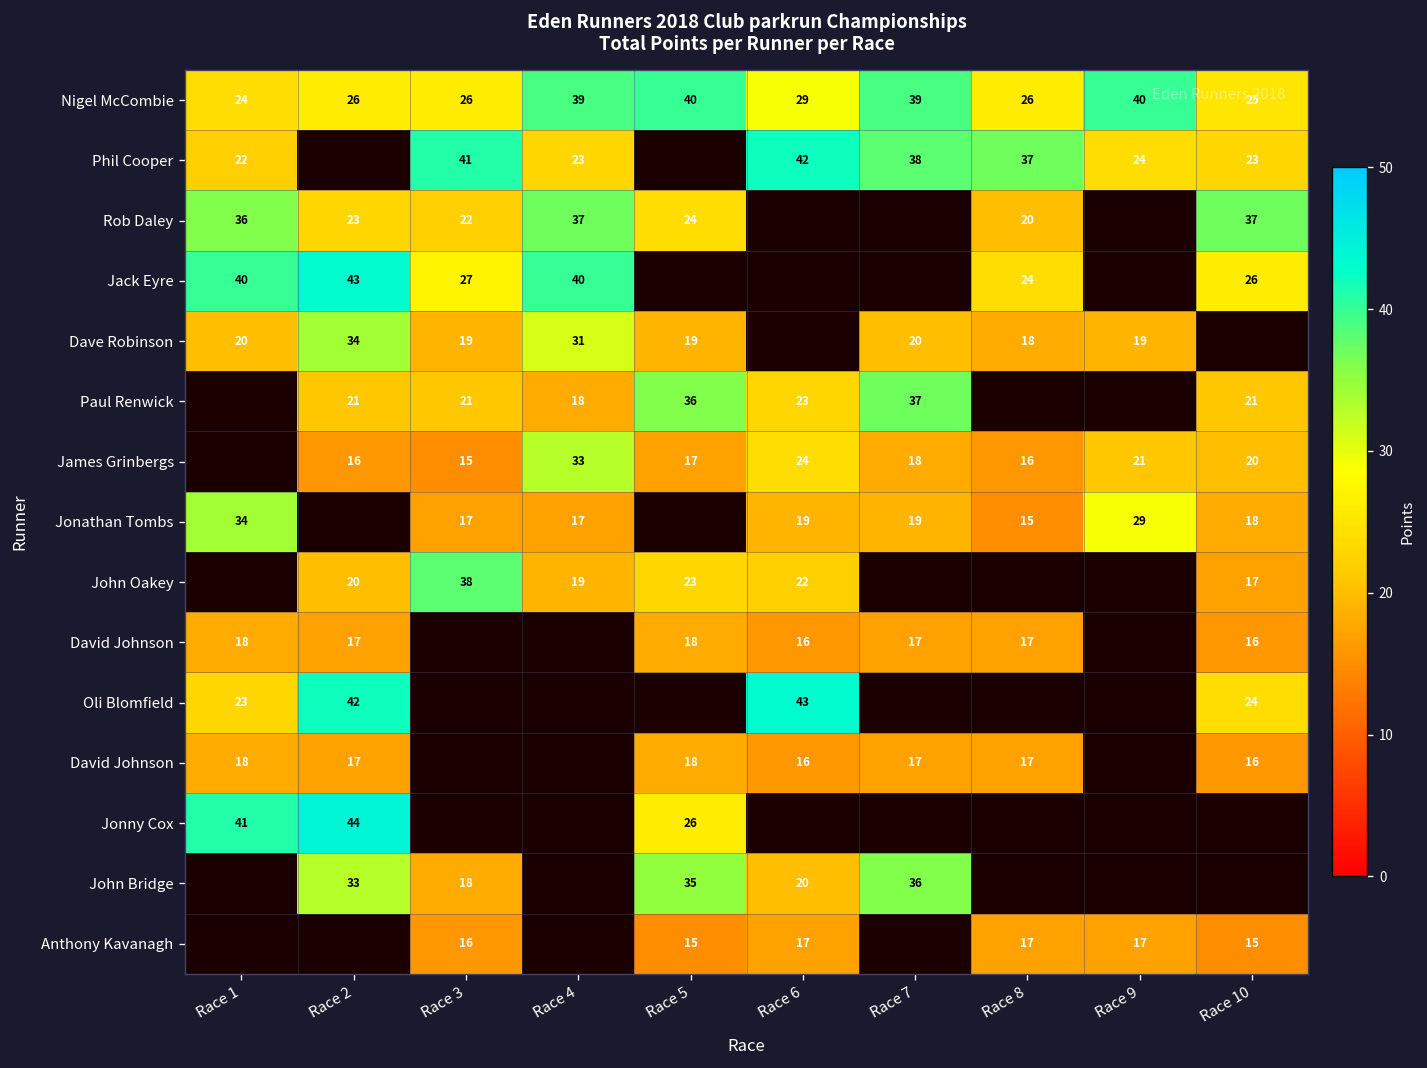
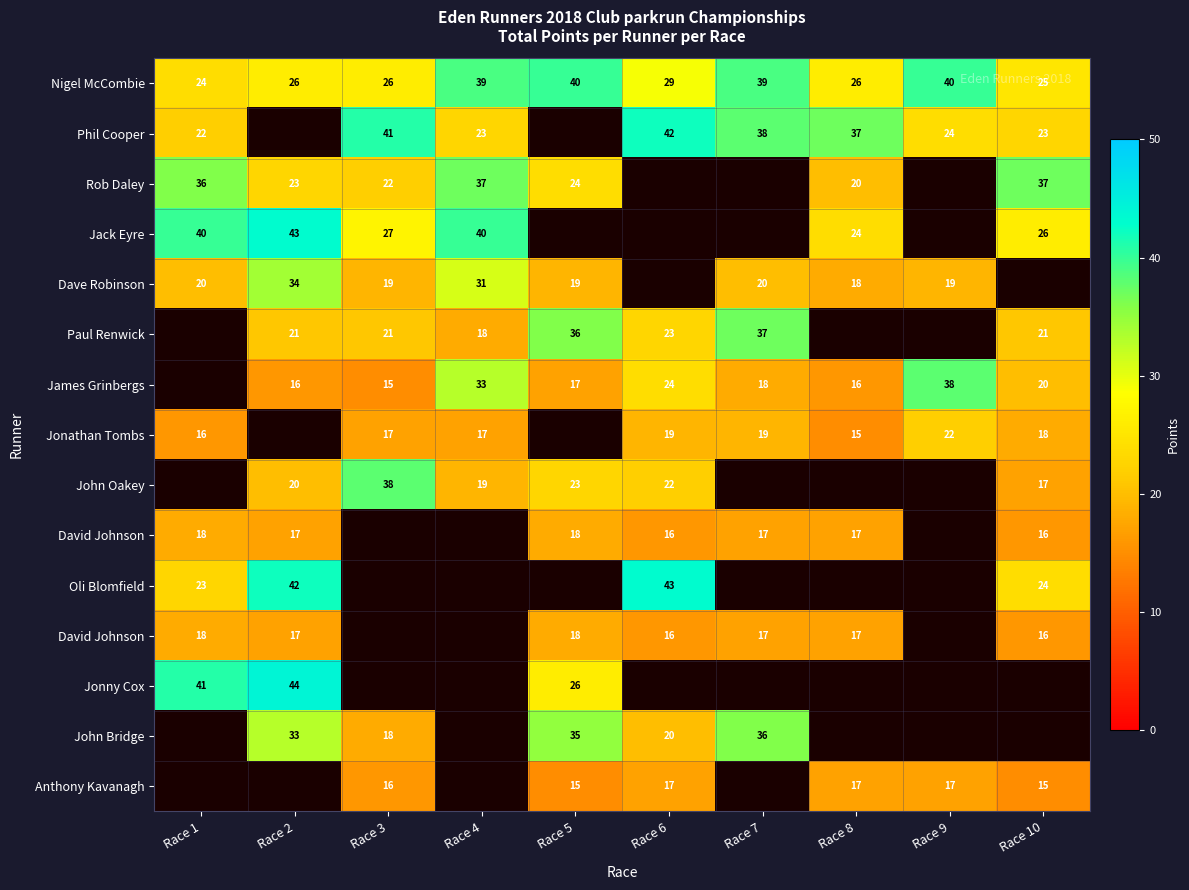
  {
    "Nigel McCombie": {
      "Race 1": 24,
      "Race 2": 26,
      "Race 3": 26,
      "Race 4": 39,
      "Race 5": 40,
      "Race 6": 29,
      "Race 7": 39,
      "Race 8": 26,
      "Race 9": 40,
      "Race 10": 2018
    },
    "Phil Cooper": {
      "Race 1": 22,
      "Race 3": 41,
      "Race 4": 23,
      "Race 6": 42,
      "Race 7": 38,
      "Race 8": 37,
      "Race 9": 24,
      "Race 10": 23
    },
    "Rob Daley": {
      "Race 1": 36,
      "Race 2": 23,
      "Race 3": 22,
      "Race 4": 37,
      "Race 5": 24,
      "Race 8": 20,
      "Race 10": 37
    },
    "Jack Eyre": {
      "Race 1": 40,
      "Race 2": 43,
      "Race 3": 27,
      "Race 4": 40,
      "Race 8": 24,
      "Race 10": 26
    },
    "Dave Robinson": {
      "Race 1": 20,
      "Race 2": 34,
      "Race 3": 19,
      "Race 4": 31,
      "Race 5": 19,
      "Race 7": 20,
      "Race 8": 18,
      "Race 9": 19
    },
    "Paul Renwick": {
      "Race 2": 21,
      "Race 3": 21,
      "Race 4": 18,
      "Race 5": 36,
      "Race 6": 23,
      "Race 7": 37,
      "Race 10": 21
    },
    "James Grinbergs": {
      "Race 2": 16,
      "Race 3": 15,
      "Race 4": 33,
      "Race 5": 17,
      "Race 6": 24,
      "Race 7": 18,
      "Race 8": 16,
-     "Race 9": 21,
+     "Race 9": 38,
      "Race 10": 20
    },
    "Jonathan Tombs": {
-     "Race 1": 34,
+     "Race 1": 16,
      "Race 3": 17,
      "Race 4": 17,
      "Race 6": 19,
      "Race 7": 19,
      "Race 8": 15,
-     "Race 9": 29,
+     "Race 9": 22,
      "Race 10": 18
    },
    "John Oakey": {
      "Race 2": 20,
      "Race 3": 38,
      "Race 4": 19,
      "Race 5": 23,
      "Race 6": 22,
      "Race 10": 17
    },
    "Oli Blomfield": {
      "Race 1": 23,
      "Race 2": 42,
      "Race 6": 43,
      "Race 10": 24
    },
    "Jonny Cox": {
      "Race 1": 41,
      "Race 2": 44,
      "Race 5": 26
    },
    "John Bridge": {
      "Race 2": 33,
      "Race 3": 18,
      "Race 5": 35,
      "Race 6": 20,
      "Race 7": 36
    },
    "Anthony Kavanagh": {
      "Race 3": 16,
      "Race 5": 15,
      "Race 6": 17,
      "Race 8": 17,
      "Race 9": 17,
      "Race 10": 15
    }
  }
